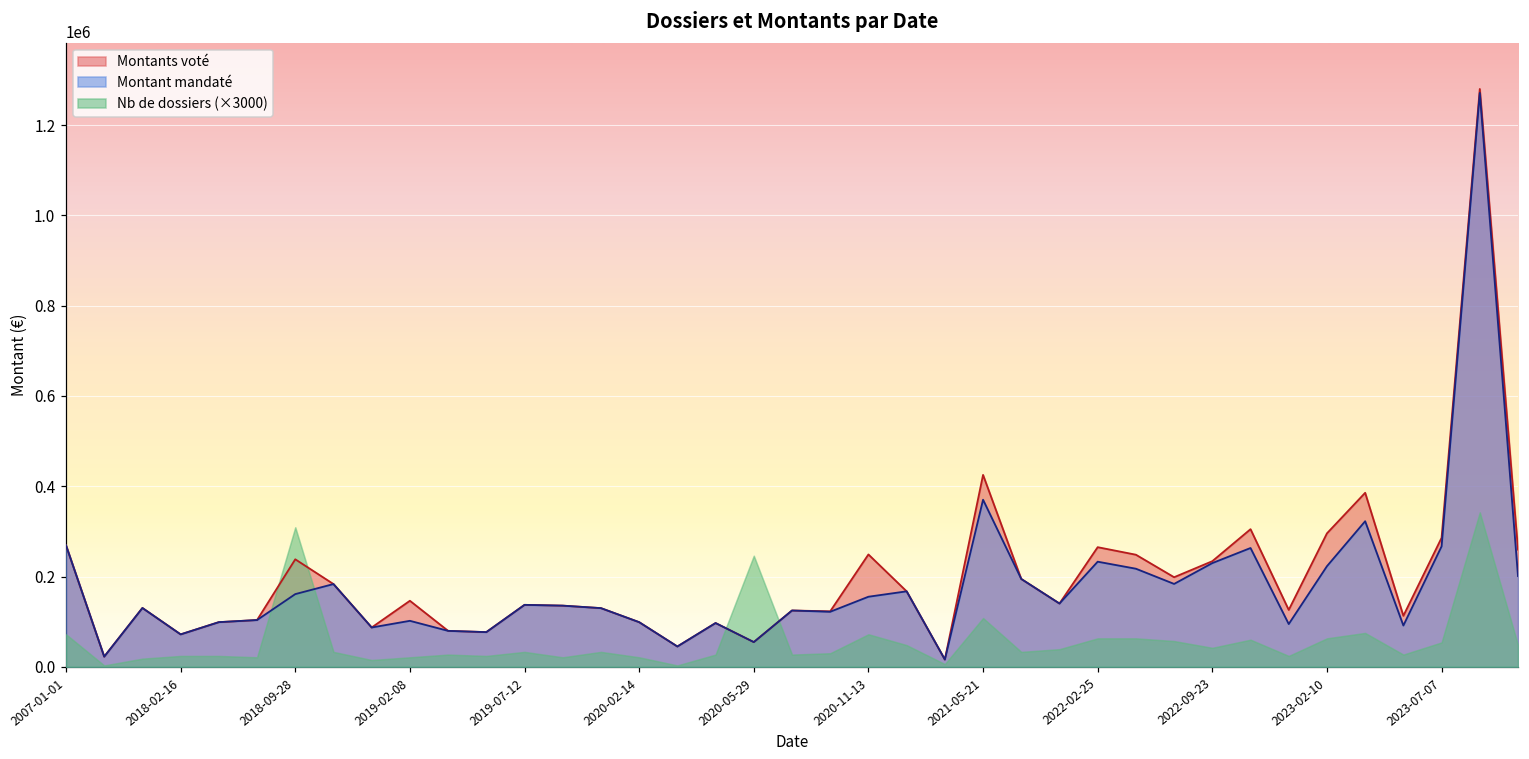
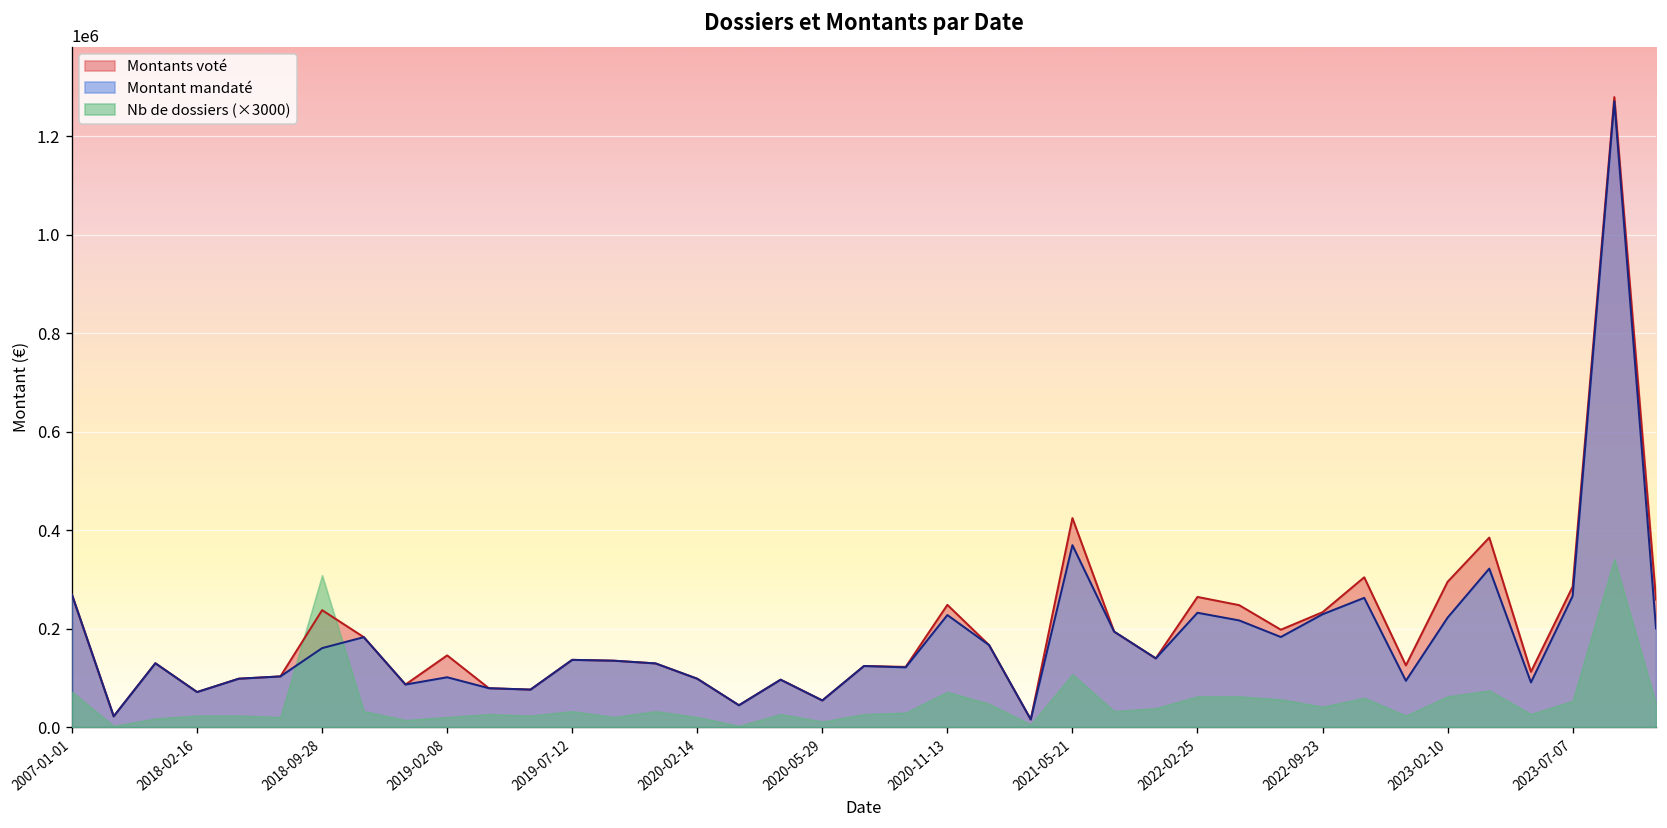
  {
    "Montants voté": {
      "2018-09-28": 240000,
      "2019-02-08": 150000,
      "2020-11-13": 250000,
      "2021-05-21": 430000,
      "2022-02-25": 260000,
      "2023-02-10": 300000,
      "2023-07-07": 290000
    },
    "Montant mandaté": {
      "2018-09-28": 160000,
      "2019-02-08": 100000,
-     "2020-11-13": 160000,
+     "2020-11-13": 230000,
      "2021-05-21": 370000,
      "2022-02-25": 230000,
      "2023-02-10": 220000,
      "2023-07-07": 270000
    },
    "Nb de dossiers (×3000)": {
      "2007-01-01": 70000,
      "2018-02-16": 20000,
      "2018-09-28": 310000,
      "2019-02-08": 20000,
      "2019-07-12": 30000,
      "2020-02-14": 20000,
-     "2020-05-29": 250000,
+     "2020-05-29": 10000,
      "2020-11-13": 70000,
      "2021-05-21": 110000,
      "2022-02-25": 60000,
      "2022-09-23": 40000,
      "2023-02-10": 60000,
      "2023-07-07": 50000
    }
  }
